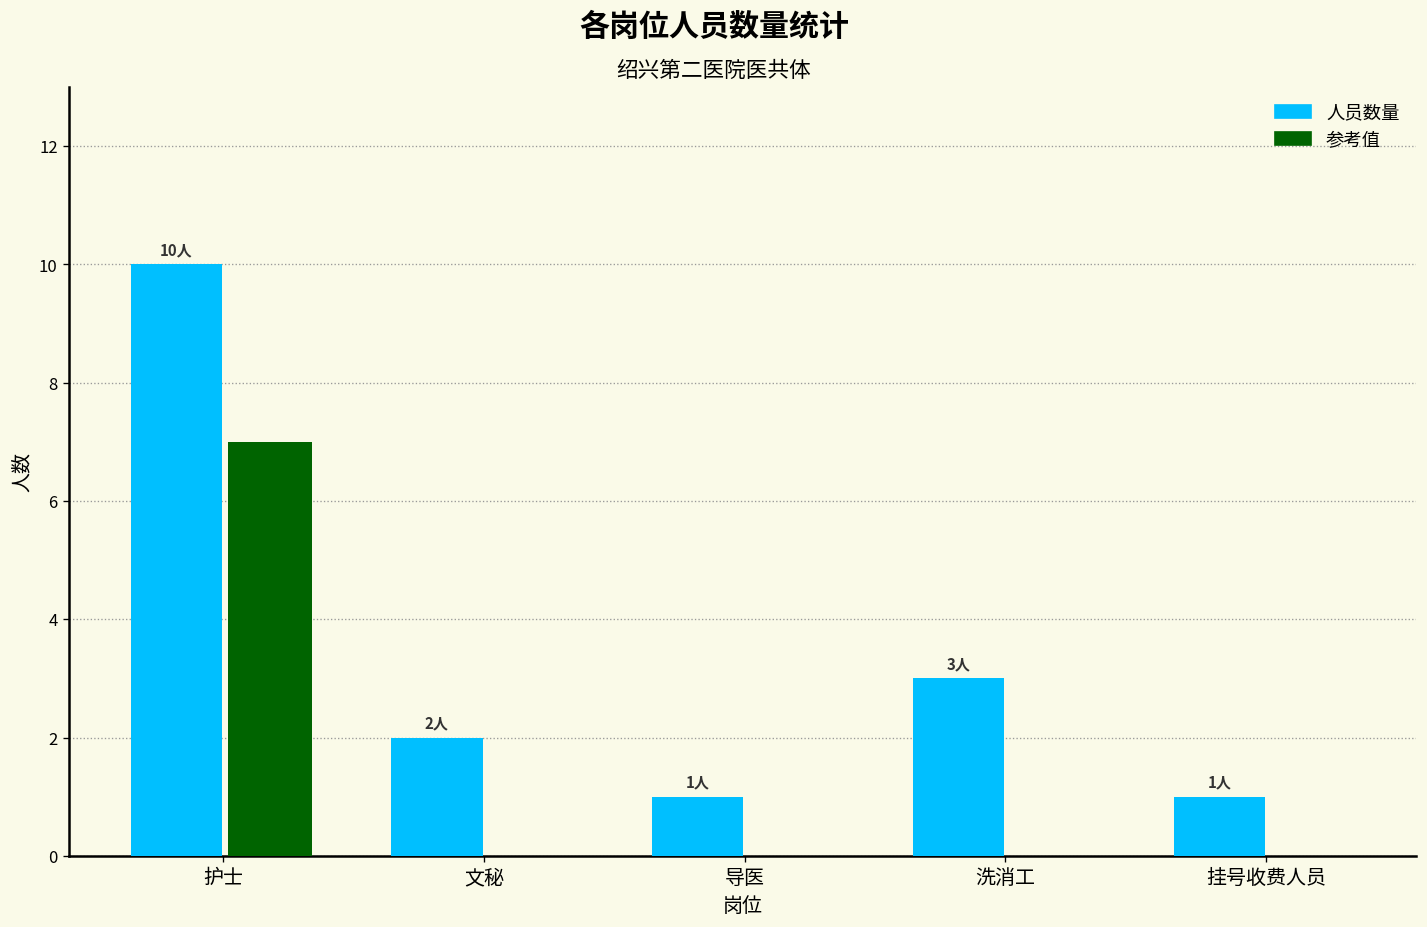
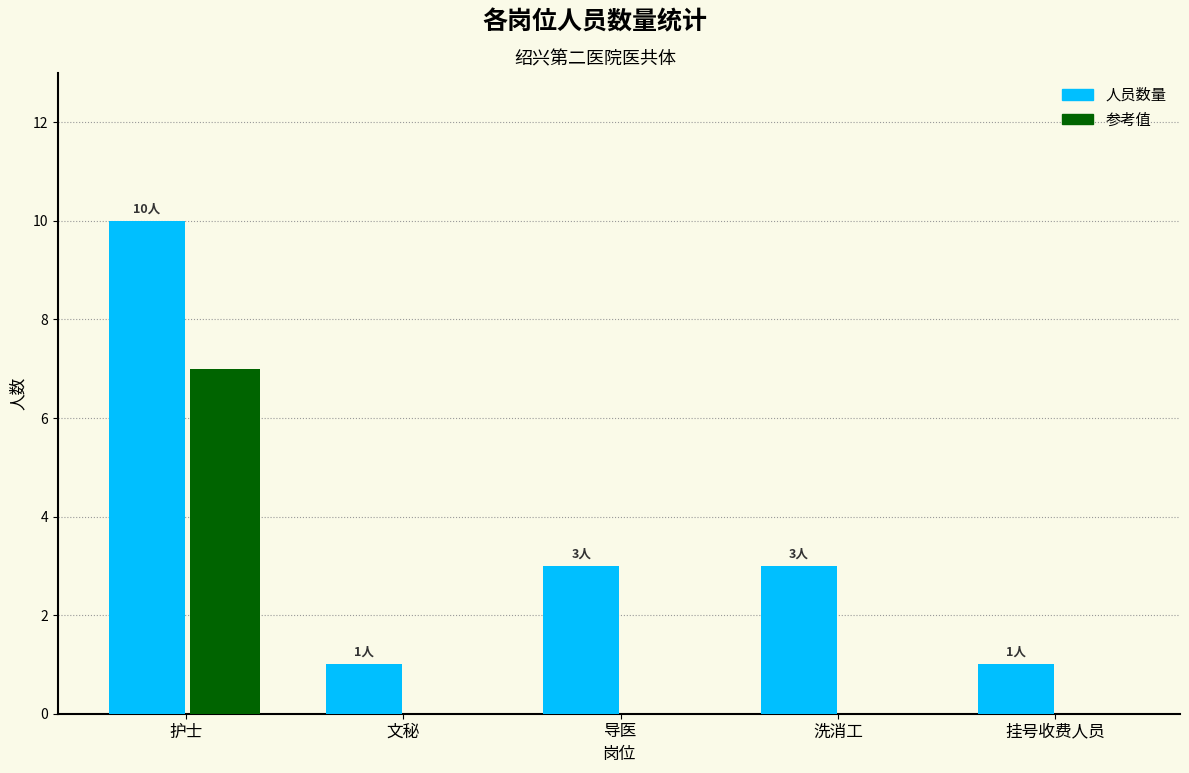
  {
    "人员数量": {
      "护士": "10人",
-     "文秘": "2人",
-     "导医": "1人",
+     "文秘": "1人",
+     "导医": "3人",
      "洗消工": "3人",
      "挂号收费人员": "1人"
    },
    "参考值": {
      "护士": "7.0",
      "文秘": "0.0",
      "导医": "0.0",
      "洗消工": "0.0",
      "挂号收费人员": "0.0"
    }
  }
